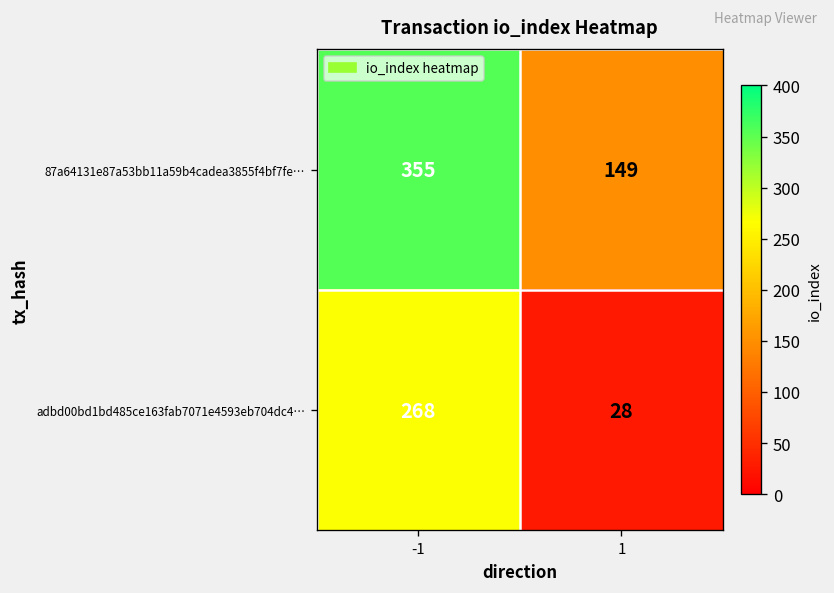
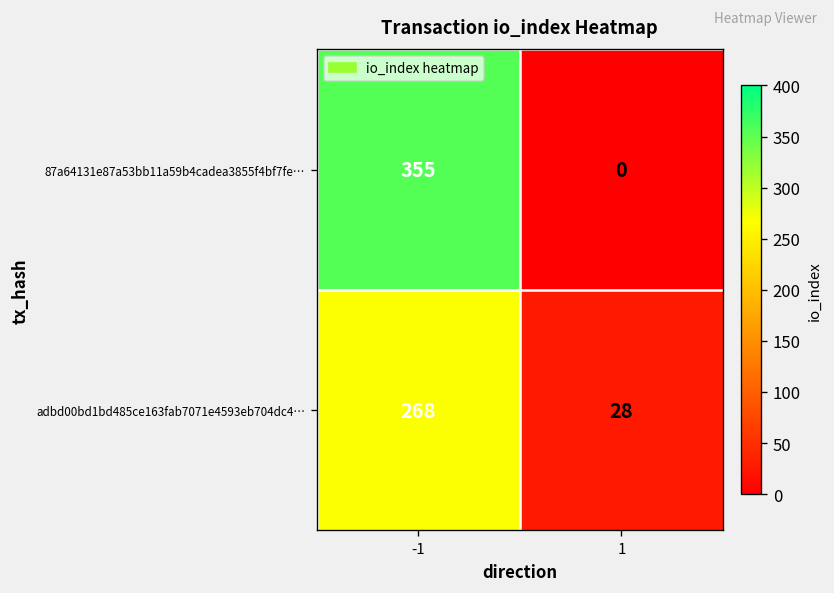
  {
    "87a64131e87a53bb11a59b4cadea3855f4bf7fe…": {
      "-1": 355,
-     "1": 149
+     "1": 0
    },
    "adbd00bd1bd485ce163fab7071e4593eb704dc4…": {
      "-1": 268,
      "1": 28
    }
  }
